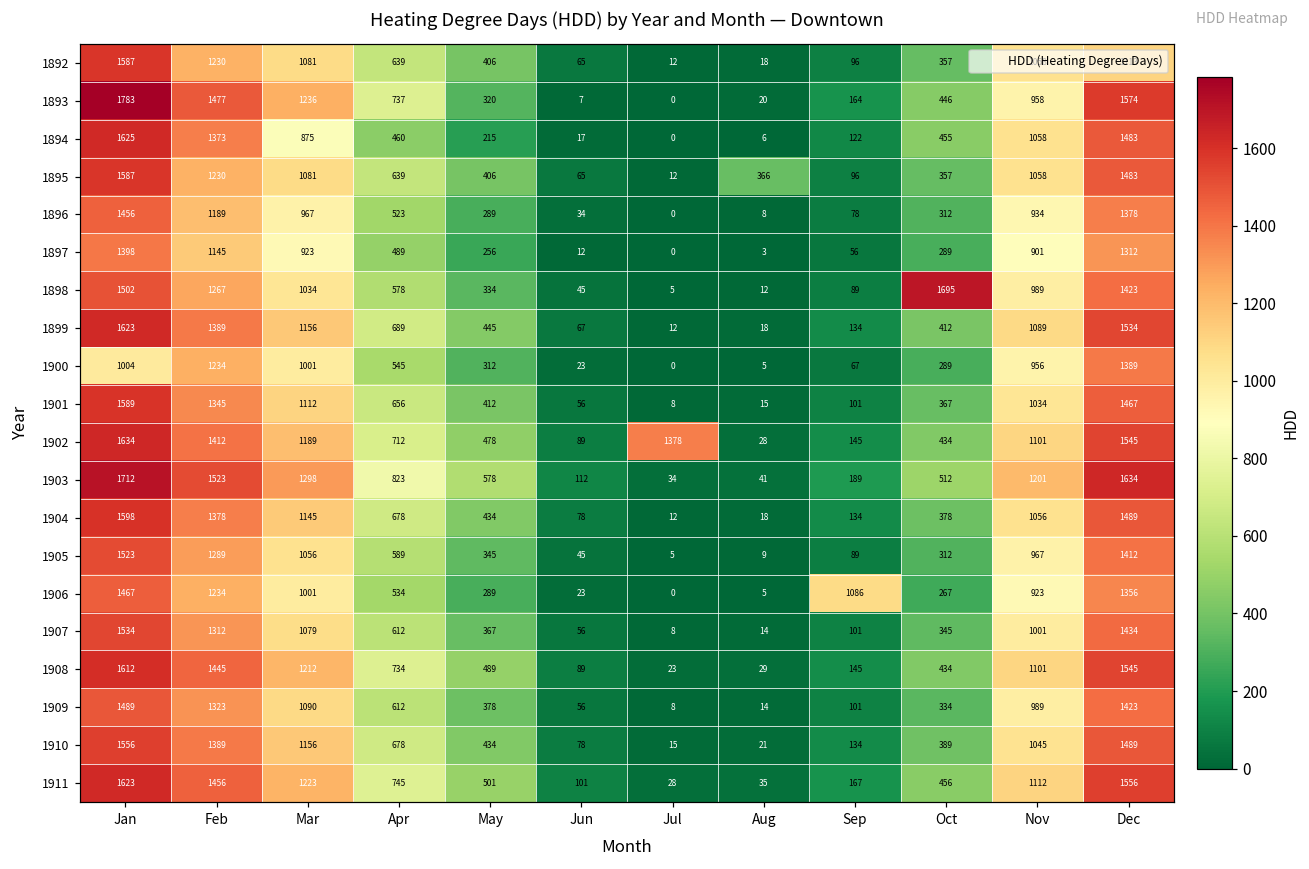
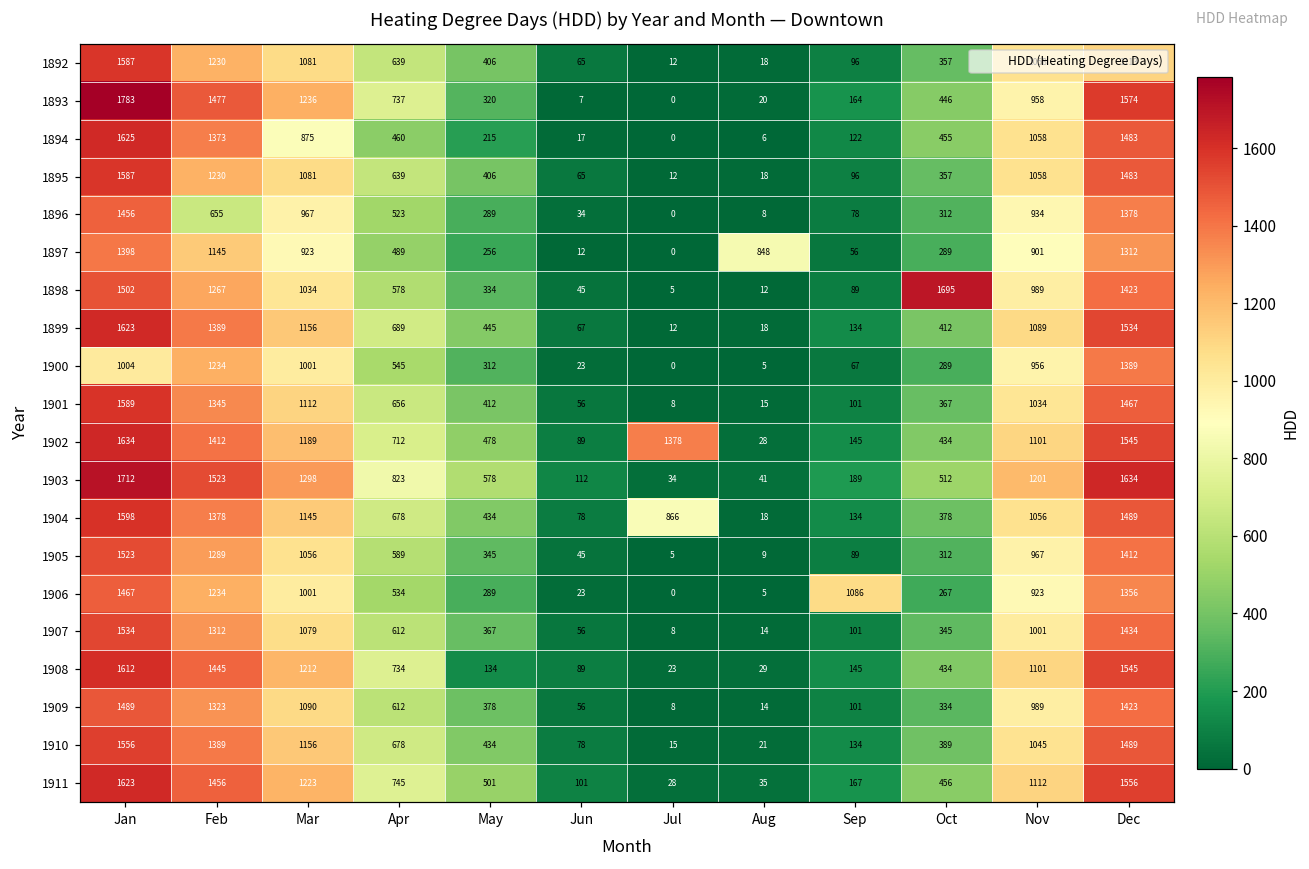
  {
    "1895": {
      "Jan": 1587,
      "Feb": 1230,
      "Mar": 1081,
      "Apr": 639,
      "May": 406,
      "Jun": 65,
      "Jul": 12,
-     "Aug": 366,
+     "Aug": 18,
      "Sep": 96,
      "Oct": 357,
      "Nov": 1058,
      "Dec": 1483
    },
    "1896": {
      "Jan": 1456,
-     "Feb": 1189,
+     "Feb": 655,
      "Mar": 967,
      "Apr": 523,
      "May": 289,
      "Jun": 34,
      "Jul": 0,
      "Aug": 8,
      "Sep": 78,
      "Oct": 312,
      "Nov": 934,
      "Dec": 1378
    },
    "1897": {
      "Jan": 1398,
      "Feb": 1145,
      "Mar": 923,
      "Apr": 489,
      "May": 256,
      "Jun": 12,
      "Jul": 0,
-     "Aug": 3,
+     "Aug": 848,
      "Sep": 56,
      "Oct": 289,
      "Nov": 901,
      "Dec": 1312
    },
    "1904": {
      "Jan": 1598,
      "Feb": 1378,
      "Mar": 1145,
      "Apr": 678,
      "May": 434,
      "Jun": 78,
-     "Jul": 12,
+     "Jul": 866,
      "Aug": 18,
      "Sep": 134,
      "Oct": 378,
      "Nov": 1056,
      "Dec": 1489
    },
    "1908": {
      "Jan": 1612,
      "Feb": 1445,
      "Mar": 1212,
      "Apr": 734,
-     "May": 489,
+     "May": 134,
      "Jun": 89,
      "Jul": 23,
      "Aug": 29,
      "Sep": 145,
      "Oct": 434,
      "Nov": 1101,
      "Dec": 1545
    }
  }
